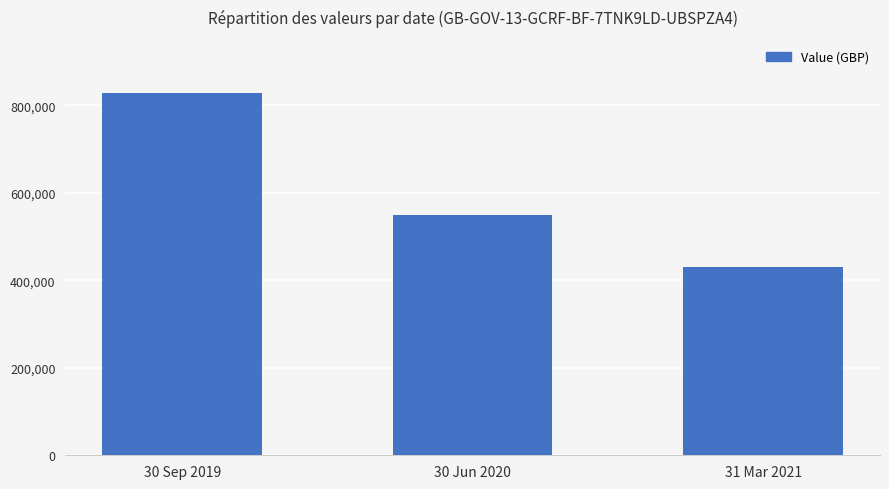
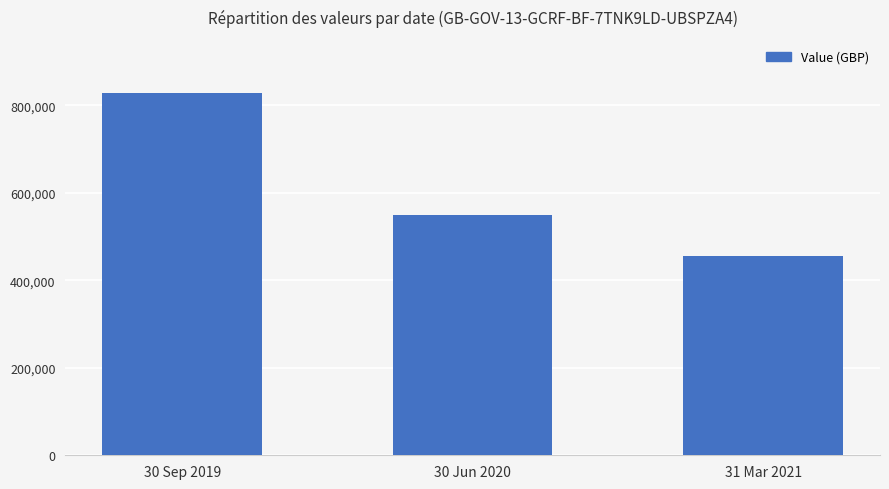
  {
    "30 Sep 2019": "830,000",
    "30 Jun 2020": "550,000",
-   "31 Mar 2021": "430,000"
+   "31 Mar 2021": "460,000"
  }
